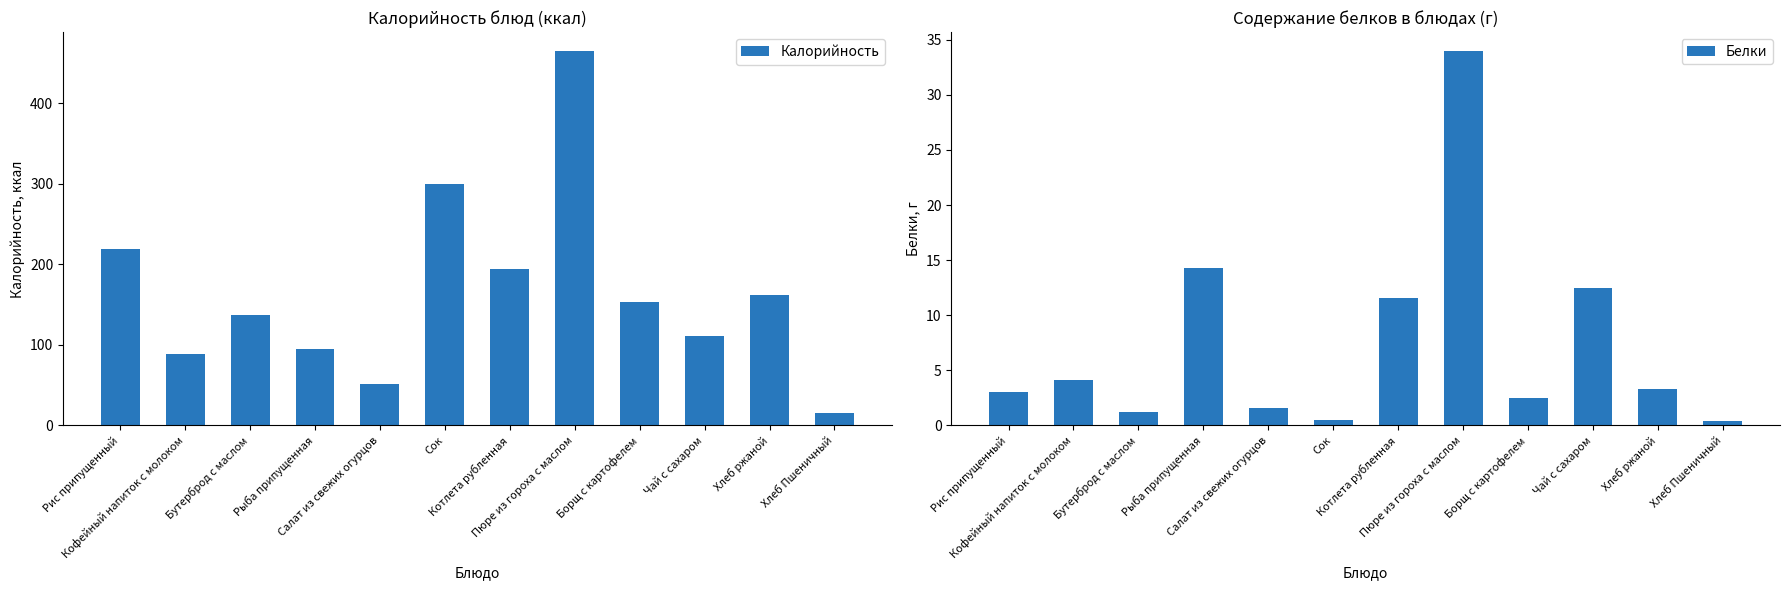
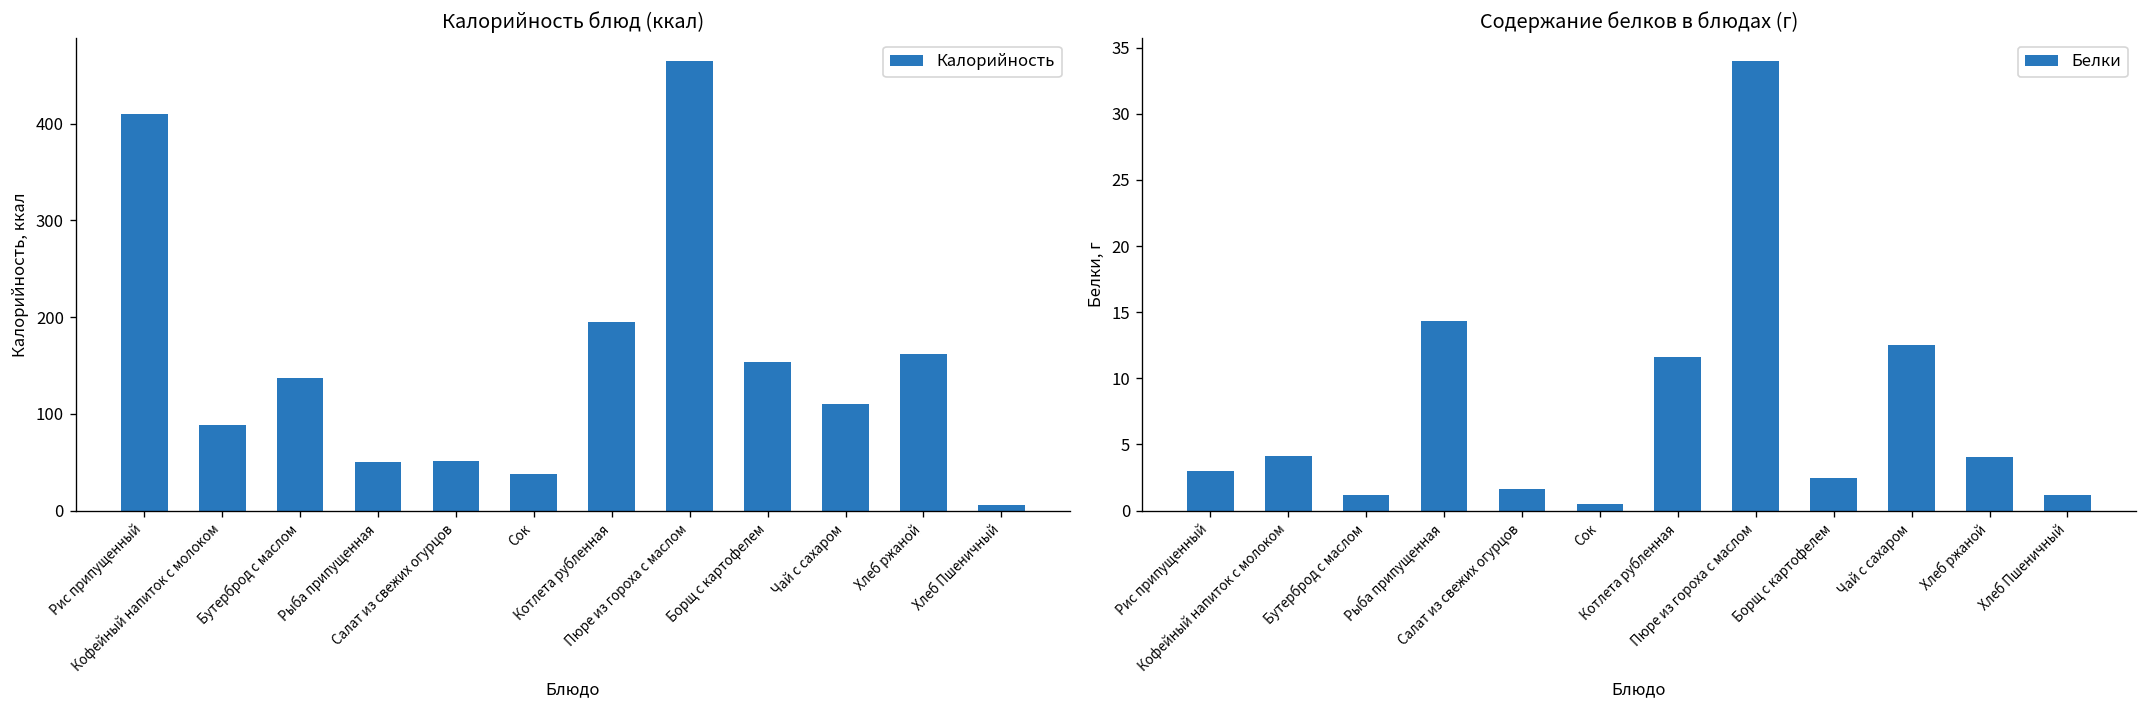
  {
    "Калорийность блюд (ккал)": {
-     "Рис припущенный": 220,
+     "Рис припущенный": 410,
      "Кофейный напиток с молоком": 90,
      "Бутерброд с маслом": 140,
-     "Рыба припущенная": 90,
+     "Рыба припущенная": 50,
      "Салат из свежих огурцов": 50,
-     "Сок": 300,
+     "Сок": 40,
      "Котлета рубленная": 190,
      "Пюре из гороха с маслом": 460,
      "Борщ с картофелем": 150,
      "Чай с сахаром": 110,
      "Хлеб ржаной": 160,
-     "Хлеб Пшеничный": 20
+     "Хлеб Пшеничный": 10
    },
    "Содержание белков в блюдах (г)": {
      "Рис припущенный": 3.0,
      "Кофейный напиток с молоком": 4.1,
      "Бутерброд с маслом": 1.2,
      "Рыба припущенная": 14.3,
      "Салат из свежих огурцов": 1.6,
      "Сок": 0.5,
      "Котлета рубленная": 11.6,
      "Пюре из гороха с маслом": 34.0,
      "Борщ с картофелем": 2.5,
      "Чай с сахаром": 12.5,
-     "Хлеб ржаной": 3.3,
-     "Хлеб Пшеничный": 0.4
+     "Хлеб ржаной": 4.1,
+     "Хлеб Пшеничный": 1.2
    }
  }
